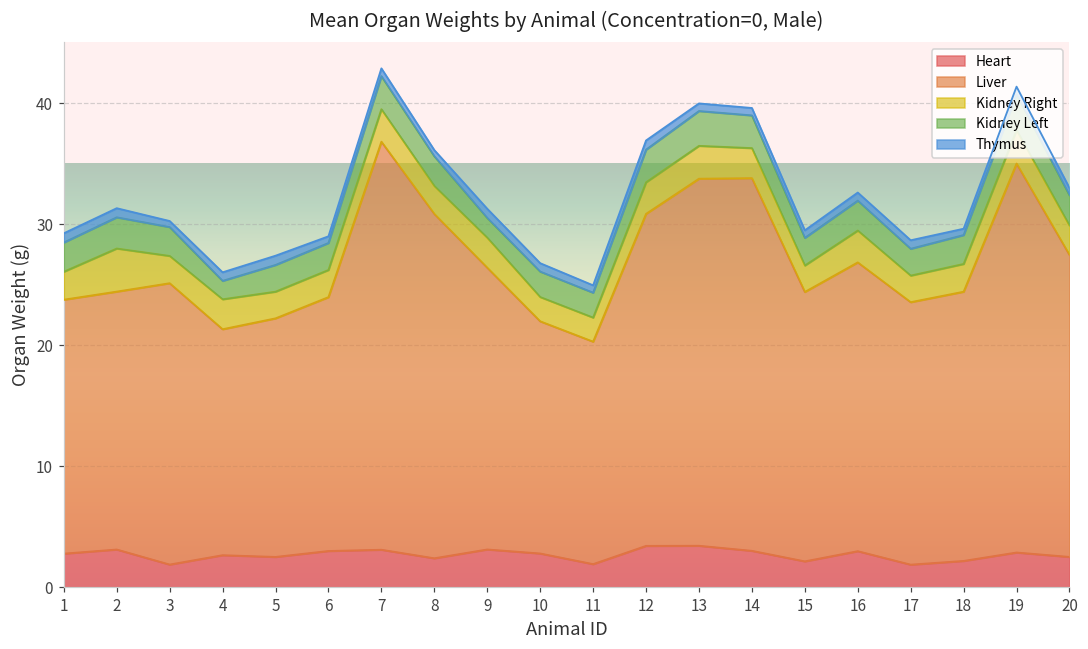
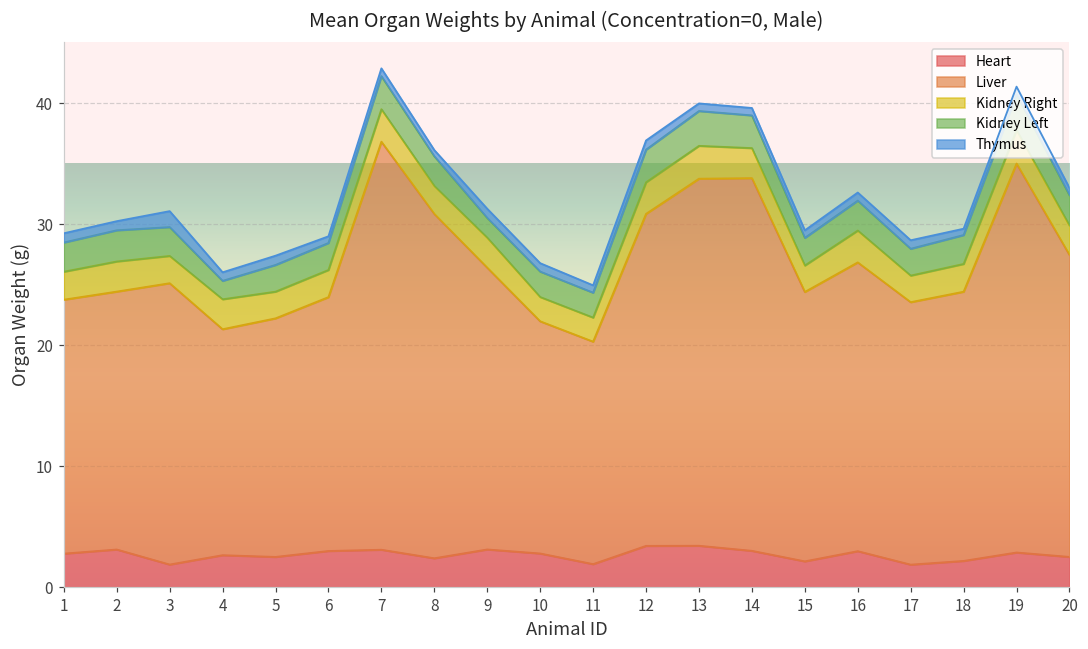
  {
    "Kidney Right": {
      "1": 2.3,
-     "2": 3.6,
+     "2": 2.5,
      "3": 2.3,
      "4": 2.5,
      "5": 2.2,
      "6": 2.2,
      "7": 2.7,
      "8": 2.3,
      "9": 2.5,
      "10": 2.0,
      "11": 2.0,
      "12": 2.6,
      "13": 2.7,
      "14": 2.5,
      "15": 2.2,
      "16": 2.6,
      "17": 2.2,
      "18": 2.3,
      "20": 2.4
    },
    "Kidney Left": {
      "1": 2.4,
      "2": 2.6,
      "3": 2.4,
      "4": 1.5,
      "5": 2.2,
      "6": 2.2,
      "7": 2.7,
      "8": 2.5,
      "9": 1.6,
      "10": 2.1,
      "11": 2.1,
      "12": 2.7,
      "13": 2.9,
      "14": 2.7,
      "15": 2.3,
      "16": 2.5,
      "17": 2.2,
      "18": 2.4,
      "20": 2.5
    },
    "Thymus": {
      "1": 0.8,
      "2": 0.8,
-     "3": 0.5,
+     "3": 1.3,
      "4": 0.7,
      "5": 0.8,
      "6": 0.6,
      "7": 0.6,
      "8": 0.5,
      "9": 0.8,
      "10": 0.7,
      "11": 0.6,
      "12": 0.8,
      "13": 0.6,
      "14": 0.6,
      "15": 0.6,
      "16": 0.7,
      "17": 0.7,
      "18": 0.5,
      "20": 0.6
    }
  }
